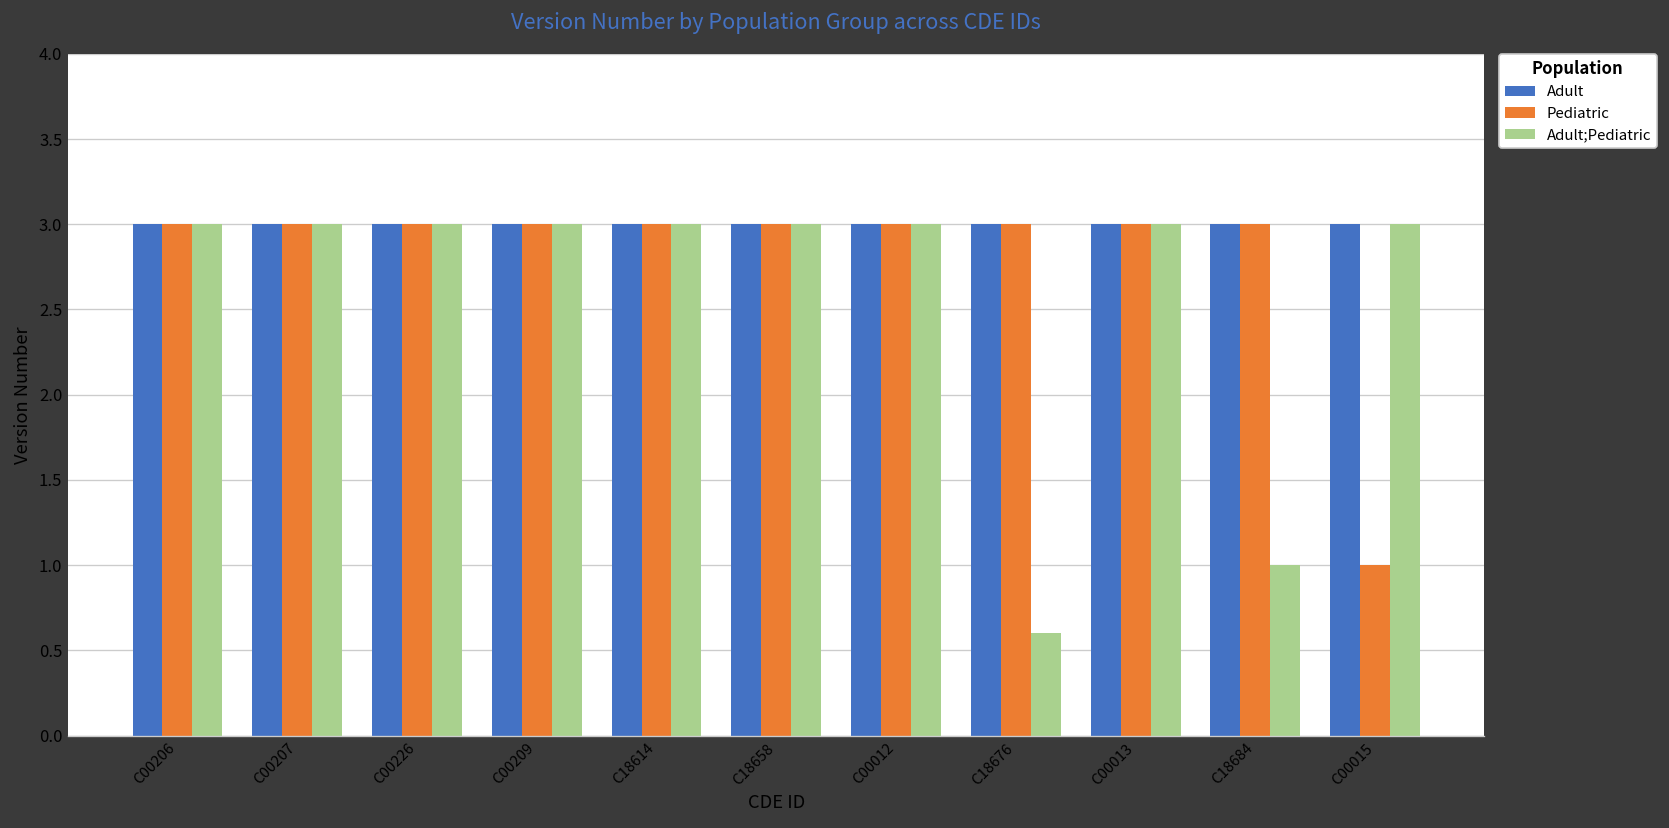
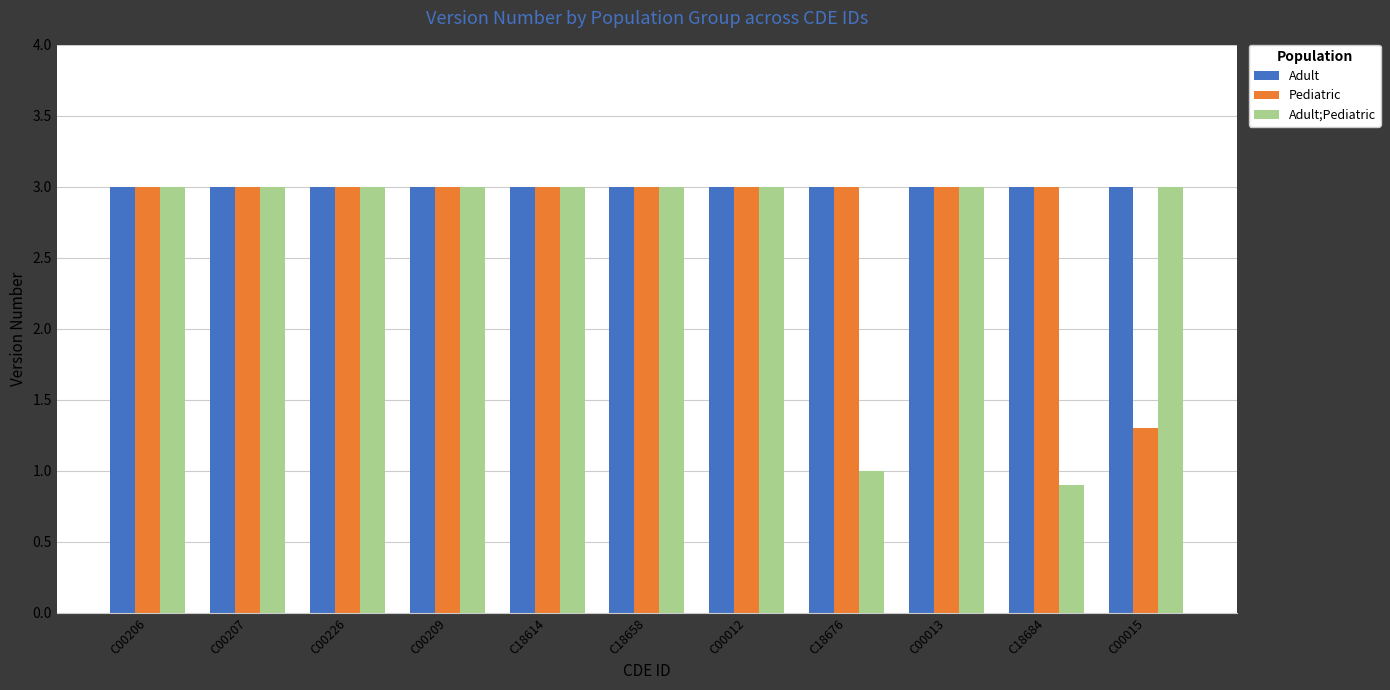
  {
    "Adult": {
      "C00206": 3.0,
      "C00207": 3.0,
      "C00226": 3.0,
      "C00209": 3.0,
      "C18614": 3.0,
      "C18658": 3.0,
      "C00012": 3.0,
      "C18676": 3.0,
      "C00013": 3.0,
      "C18684": 3.0,
      "C00015": 3.0
    },
    "Pediatric": {
      "C00206": 3.0,
      "C00207": 3.0,
      "C00226": 3.0,
      "C00209": 3.0,
      "C18614": 3.0,
      "C18658": 3.0,
      "C00012": 3.0,
      "C18676": 3.0,
      "C00013": 3.0,
      "C18684": 3.0,
-     "C00015": 1.0
+     "C00015": 1.3
    },
    "Adult;Pediatric": {
      "C00206": 3.0,
      "C00207": 3.0,
      "C00226": 3.0,
      "C00209": 3.0,
      "C18614": 3.0,
      "C18658": 3.0,
      "C00012": 3.0,
-     "C18676": 0.6,
+     "C18676": 1.0,
      "C00013": 3.0,
-     "C18684": 1.0,
+     "C18684": 0.9,
      "C00015": 3.0
    }
  }
